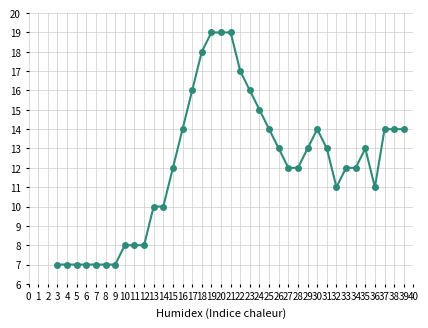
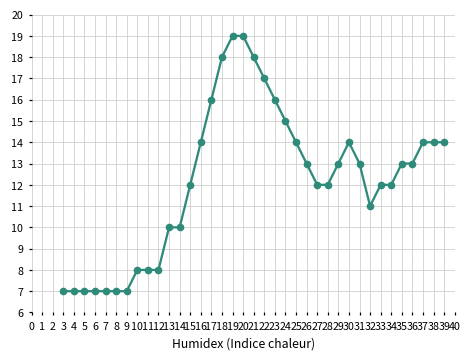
  {
    "3": 7,
    "4": 7,
    "5": 7,
    "6": 7,
    "7": 7,
    "8": 7,
    "9": 7,
    "10": 8,
    "11": 8,
    "12": 8,
    "13": 10,
    "14": 10,
    "15": 12,
    "16": 14,
    "17": 16,
    "18": 18,
    "19": 19,
    "20": 19,
-   "21": 19,
+   "21": 18,
    "22": 17,
    "23": 16,
    "24": 15,
    "25": 14,
    "26": 13,
    "27": 12,
    "28": 12,
    "29": 13,
    "30": 14,
    "31": 13,
    "32": 11,
    "33": 12,
    "34": 12,
    "35": 13,
-   "36": 11,
+   "36": 13,
    "37": 14,
    "38": 14,
    "39": 14
  }
